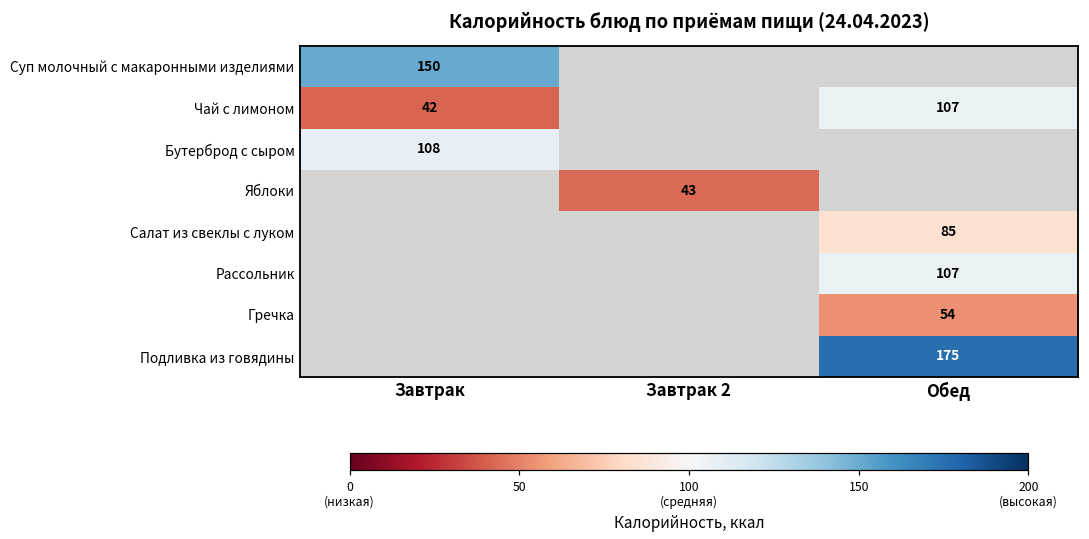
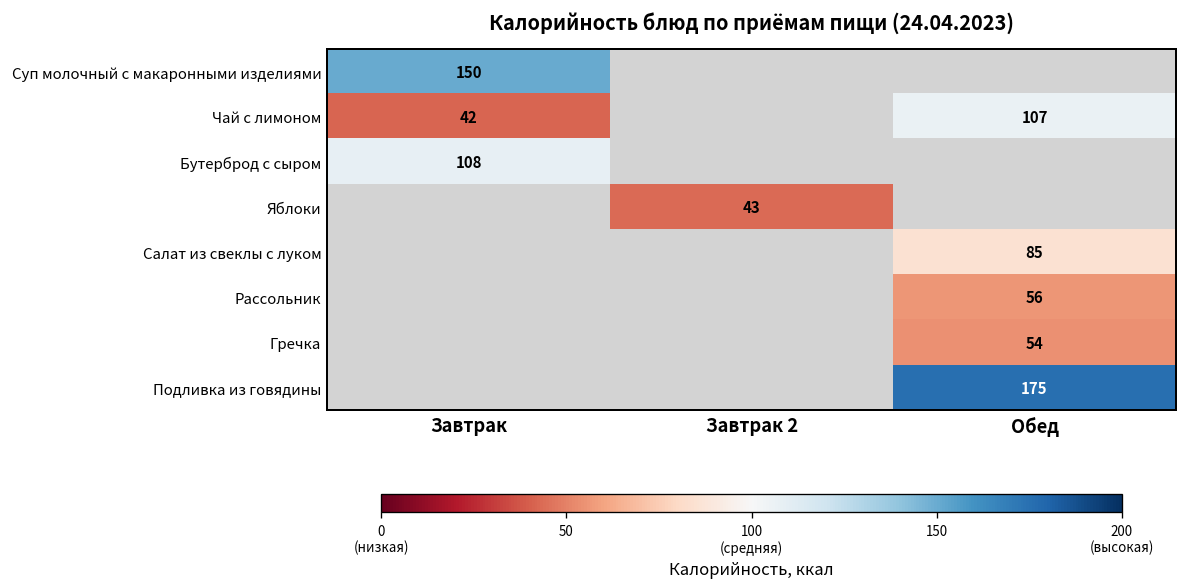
  {
    "Суп молочный с макаронными изделиями": {
      "Завтрак": 150
    },
    "Чай с лимоном": {
      "Завтрак": 42,
      "Обед": 107
    },
    "Бутерброд с сыром": {
      "Завтрак": 108
    },
    "Яблоки": {
      "Завтрак 2": 43
    },
    "Салат из свеклы с луком": {
      "Обед": 85
    },
    "Рассольник": {
-     "Обед": 107
+     "Обед": 56
    },
    "Гречка": {
      "Обед": 54
    },
    "Подливка из говядины": {
      "Обед": 175
    }
  }
